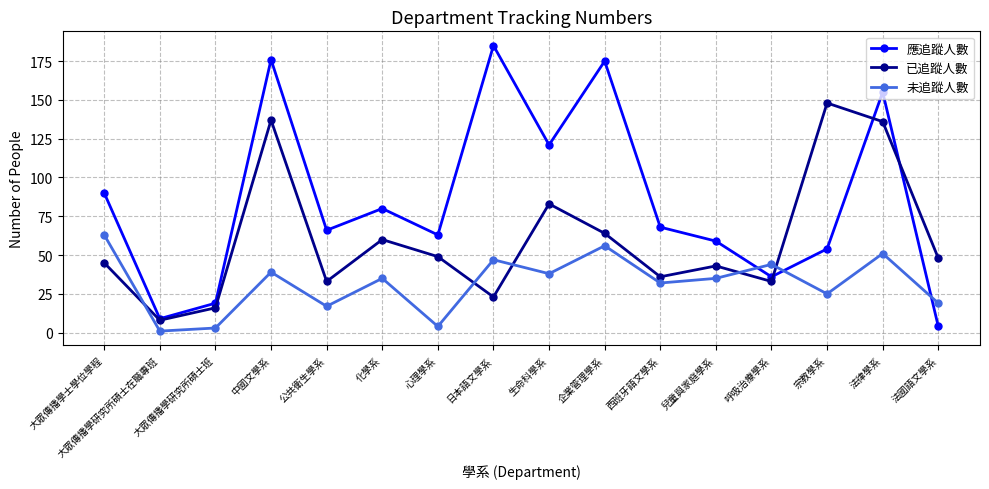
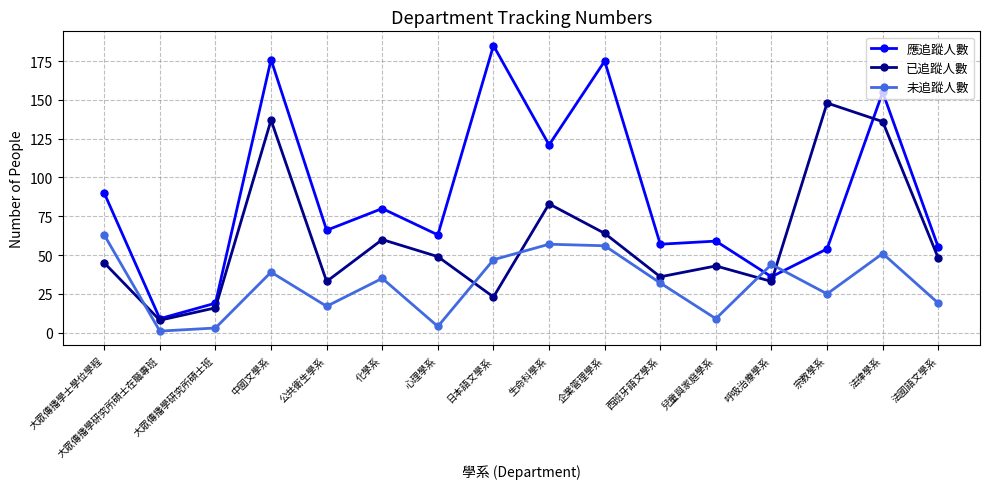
  {
    "應追蹤人數": {
      "大眾傳播學士學位學程": 90,
      "大眾傳播學研究所碩士班": 19,
      "中國文學系": 176,
      "公共衛生學系": 66,
      "化學系": 80,
      "心理學系": 63,
      "日本語文學系": 185,
      "生命科學系": 121,
      "企業管理學系": 175,
-     "西班牙語文學系": 68,
+     "西班牙語文學系": 57,
      "兒童與家庭學系": 59,
      "呼吸治療學系": 36,
      "宗教學系": 54,
-     "法國語文學系": 4
+     "法國語文學系": 55
    },
    "已追蹤人數": {
      "大眾傳播學士學位學程": 45,
      "大眾傳播學研究所碩士班": 16,
      "中國文學系": 137,
      "公共衛生學系": 33,
      "化學系": 60,
      "心理學系": 49,
      "日本語文學系": 23,
      "生命科學系": 83,
      "企業管理學系": 64,
      "西班牙語文學系": 36,
      "兒童與家庭學系": 43,
      "呼吸治療學系": 33,
      "宗教學系": 148,
      "法律學系": 136,
      "法國語文學系": 48
    },
    "未追蹤人數": {
      "大眾傳播學士學位學程": 63,
      "大眾傳播學研究所碩士在職專班": 1,
      "大眾傳播學研究所碩士班": 3,
      "中國文學系": 39,
      "公共衛生學系": 17,
      "化學系": 35,
      "心理學系": 4,
      "日本語文學系": 47,
-     "生命科學系": 38,
+     "生命科學系": 57,
      "企業管理學系": 56,
      "西班牙語文學系": 32,
-     "兒童與家庭學系": 35,
+     "兒童與家庭學系": 9,
      "呼吸治療學系": 44,
      "宗教學系": 25,
      "法律學系": 51,
      "法國語文學系": 19
    }
  }
